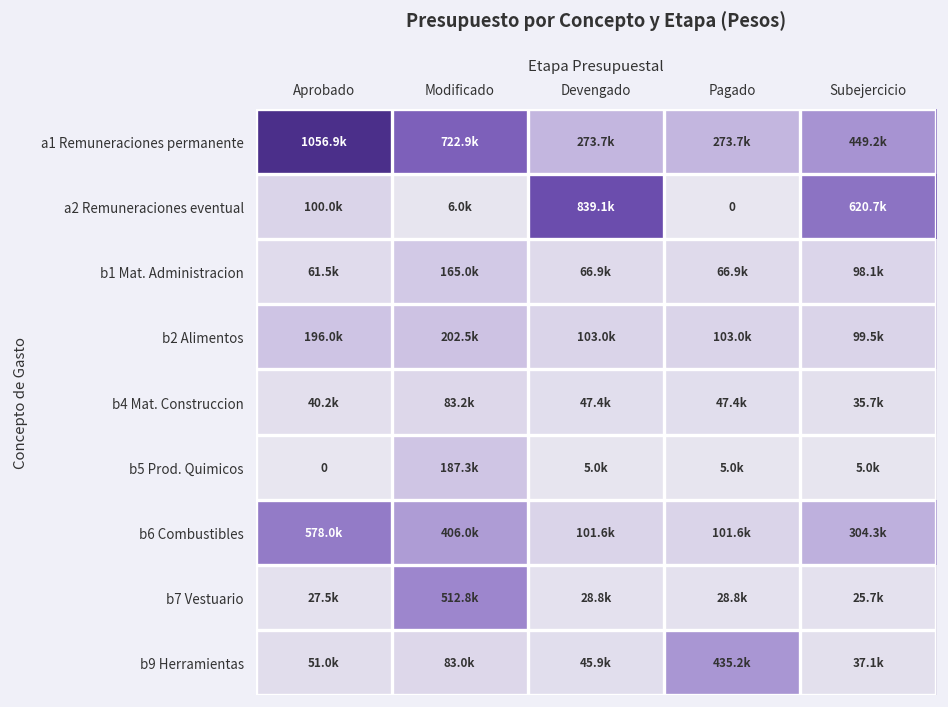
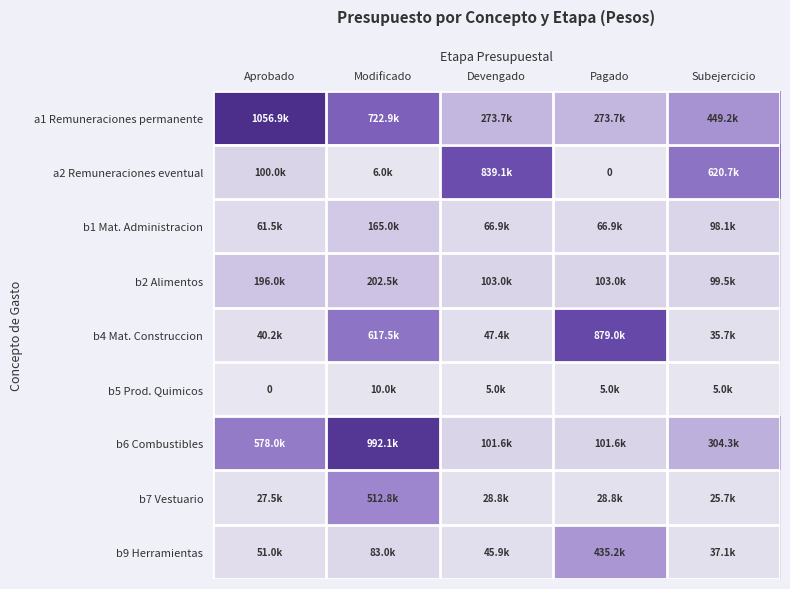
  {
    "a1 Remuneraciones permanente": {
      "Aprobado": "1056.9k",
      "Modificado": "722.9k",
      "Devengado": "273.7k",
      "Pagado": "273.7k",
      "Subejercicio": "449.2k"
    },
    "a2 Remuneraciones eventual": {
      "Aprobado": "100.0k",
      "Modificado": "6.0k",
      "Devengado": "839.1k",
      "Pagado": "0",
      "Subejercicio": "620.7k"
    },
    "b1 Mat. Administracion": {
      "Aprobado": "61.5k",
      "Modificado": "165.0k",
      "Devengado": "66.9k",
      "Pagado": "66.9k",
      "Subejercicio": "98.1k"
    },
    "b2 Alimentos": {
      "Aprobado": "196.0k",
      "Modificado": "202.5k",
      "Devengado": "103.0k",
      "Pagado": "103.0k",
      "Subejercicio": "99.5k"
    },
    "b4 Mat. Construccion": {
      "Aprobado": "40.2k",
-     "Modificado": "83.2k",
+     "Modificado": "617.5k",
      "Devengado": "47.4k",
-     "Pagado": "47.4k",
+     "Pagado": "879.0k",
      "Subejercicio": "35.7k"
    },
    "b5 Prod. Quimicos": {
      "Aprobado": "0",
-     "Modificado": "187.3k",
+     "Modificado": "10.0k",
      "Devengado": "5.0k",
      "Pagado": "5.0k",
      "Subejercicio": "5.0k"
    },
    "b6 Combustibles": {
      "Aprobado": "578.0k",
-     "Modificado": "406.0k",
+     "Modificado": "992.1k",
      "Devengado": "101.6k",
      "Pagado": "101.6k",
      "Subejercicio": "304.3k"
    },
    "b7 Vestuario": {
      "Aprobado": "27.5k",
      "Modificado": "512.8k",
      "Devengado": "28.8k",
      "Pagado": "28.8k",
      "Subejercicio": "25.7k"
    },
    "b9 Herramientas": {
      "Aprobado": "51.0k",
      "Modificado": "83.0k",
      "Devengado": "45.9k",
      "Pagado": "435.2k",
      "Subejercicio": "37.1k"
    }
  }
